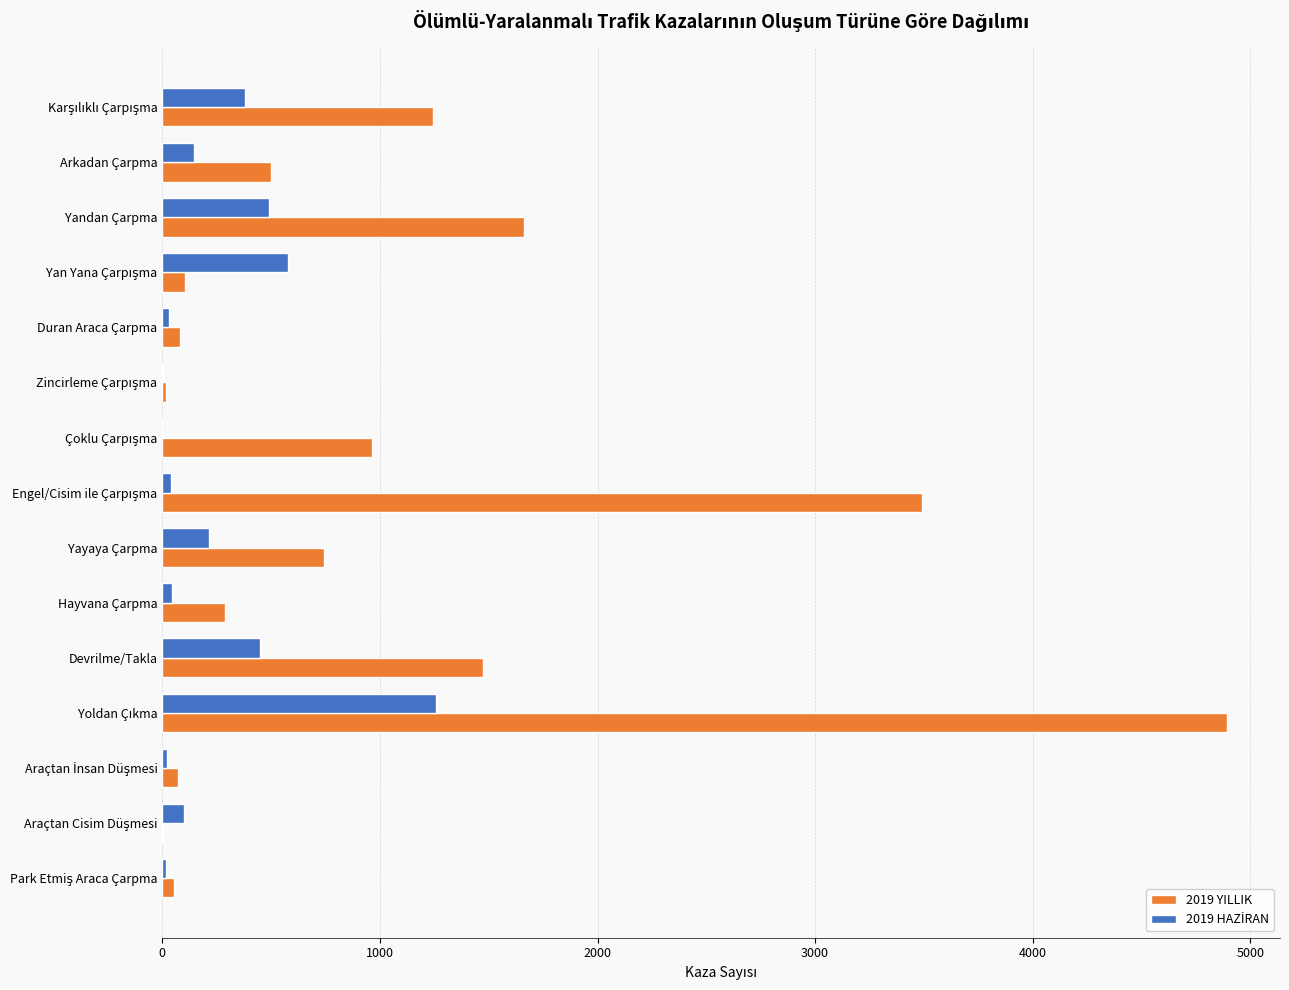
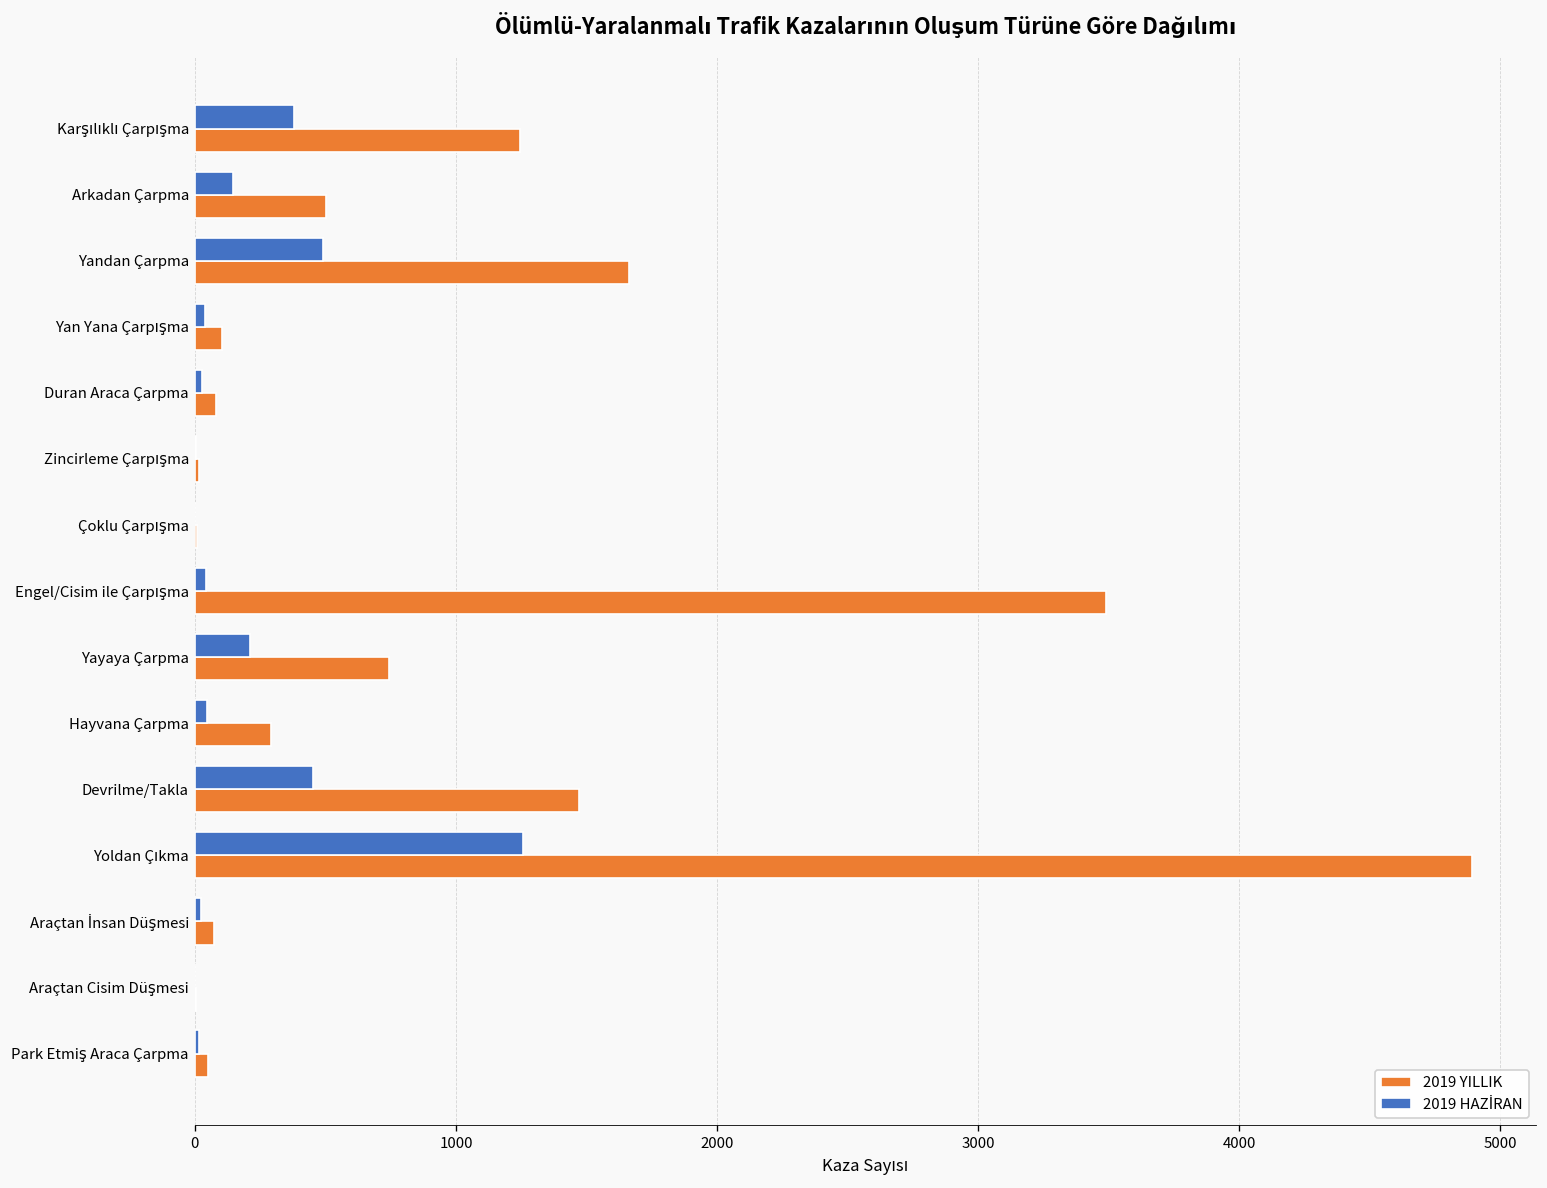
  {
    "2019 YILLIK": {
      "Karşılıklı Çarpışma": 1240,
      "Arkadan Çarpma": 500,
      "Yandan Çarpma": 1660,
      "Yan Yana Çarpışma": 100,
      "Duran Araca Çarpma": 80,
      "Zincirleme Çarpışma": 20,
-     "Çoklu Çarpışma": 960,
+     "Çoklu Çarpışma": 10,
      "Engel/Cisim ile Çarpışma": 3490,
      "Yayaya Çarpma": 740,
      "Hayvana Çarpma": 290,
      "Devrilme/Takla": 1470,
      "Yoldan Çıkma": 4890,
      "Araçtan İnsan Düşmesi": 70,
      "Park Etmiş Araca Çarpma": 50
    },
    "2019 HAZİRAN": {
      "Karşılıklı Çarpışma": 380,
      "Arkadan Çarpma": 150,
      "Yandan Çarpma": 490,
-     "Yan Yana Çarpışma": 580,
+     "Yan Yana Çarpışma": 40,
      "Duran Araca Çarpma": 30,
      "Çoklu Çarpışma": 0,
      "Engel/Cisim ile Çarpışma": 40,
      "Yayaya Çarpma": 210,
      "Hayvana Çarpma": 50,
      "Devrilme/Takla": 450,
      "Yoldan Çıkma": 1260,
      "Araçtan İnsan Düşmesi": 20,
-     "Araçtan Cisim Düşmesi": 100,
+     "Araçtan Cisim Düşmesi": 0,
      "Park Etmiş Araca Çarpma": 20
    }
  }
